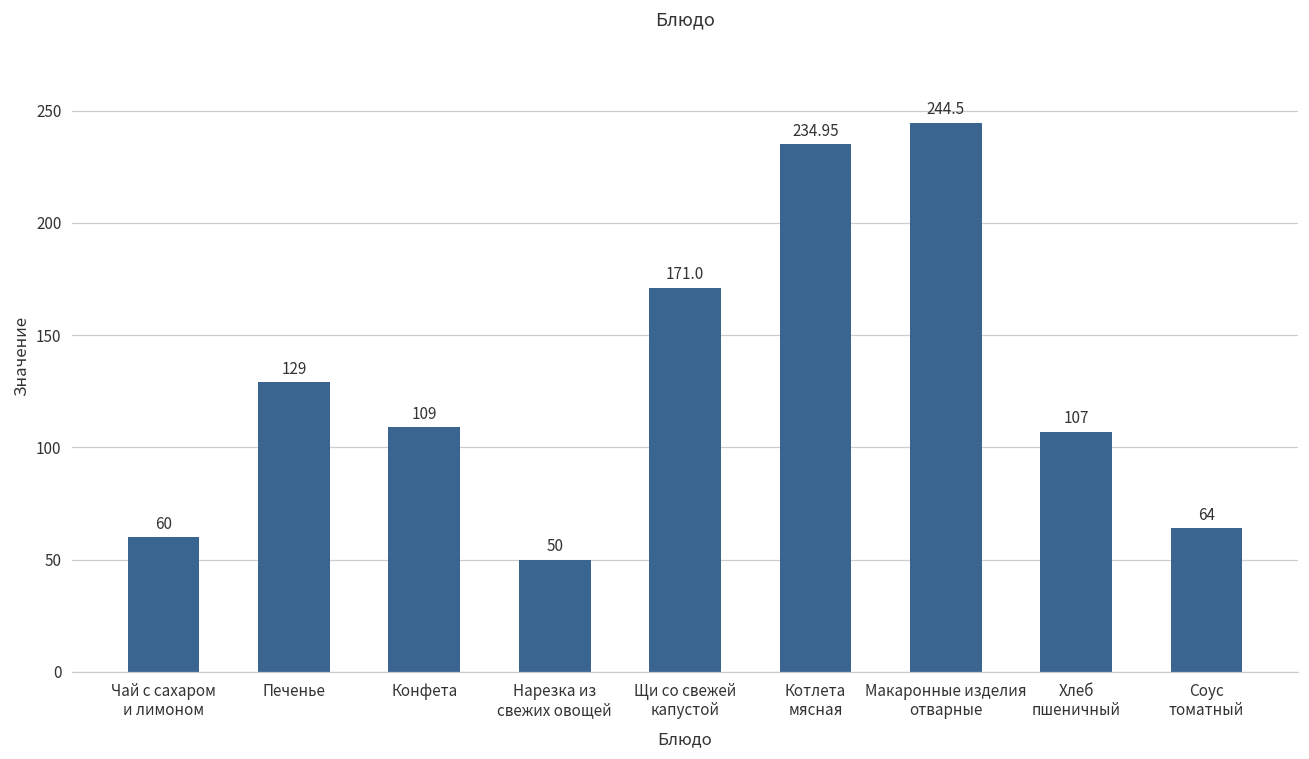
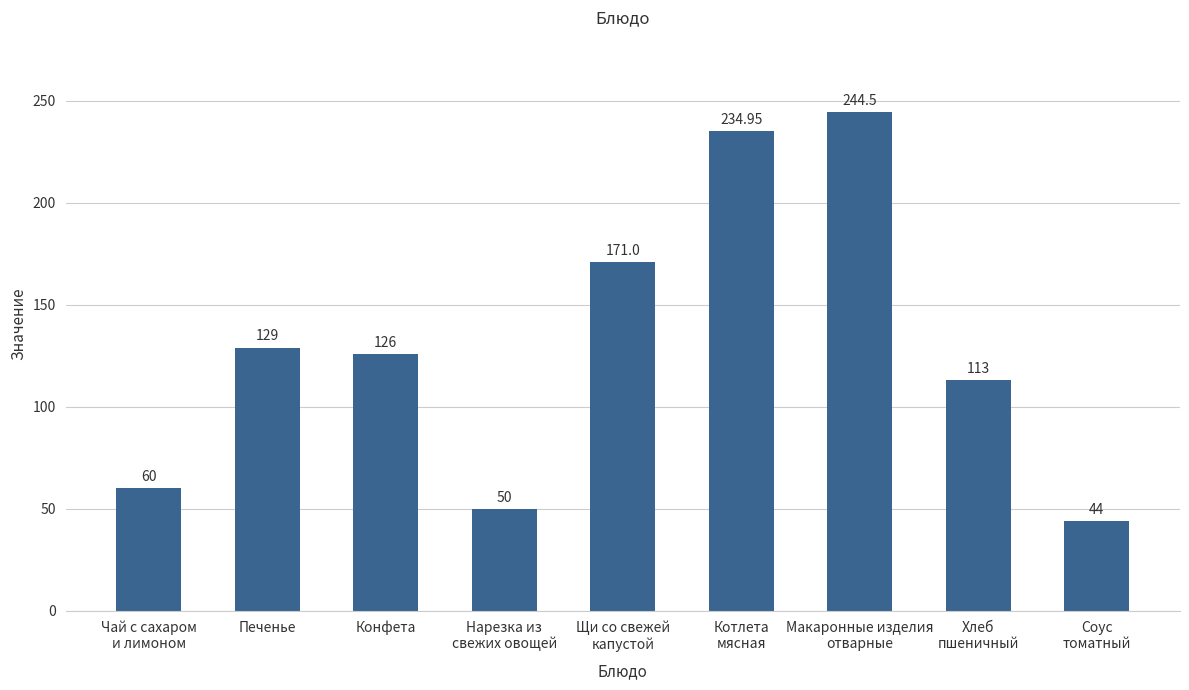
  {
    "Чай с сахаром и лимоном": 60,
    "Печенье": 129,
-   "Конфета": 109,
+   "Конфета": 126,
    "Нарезка из свежих овощей": 50,
    "Щи со свежей капустой": 171.0,
    "Котлета мясная": 234.95,
    "Макаронные изделия отварные": 244.5,
-   "Хлеб пшеничный": 107,
-   "Соус томатный": 64
+   "Хлеб пшеничный": 113,
+   "Соус томатный": 44
  }
